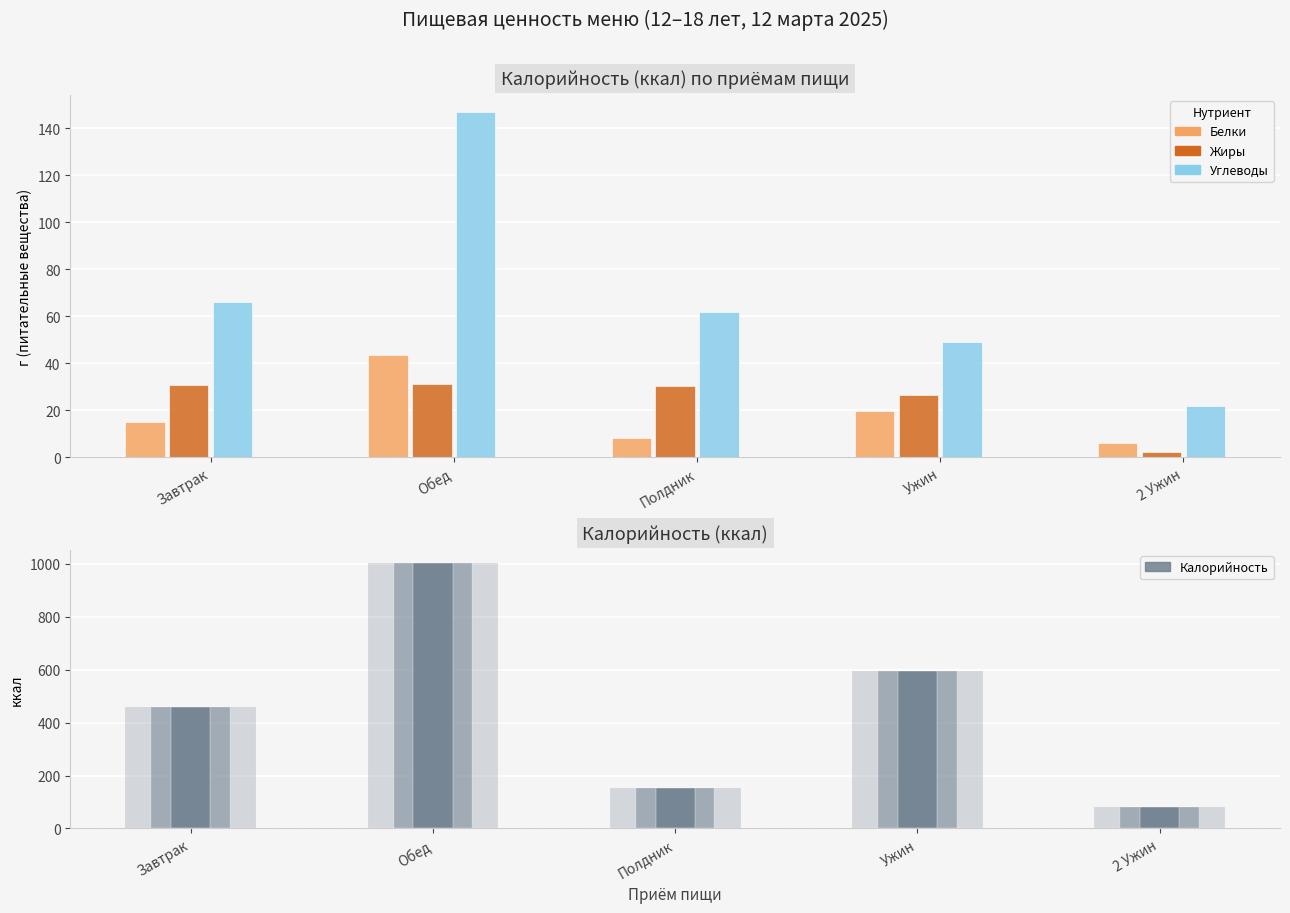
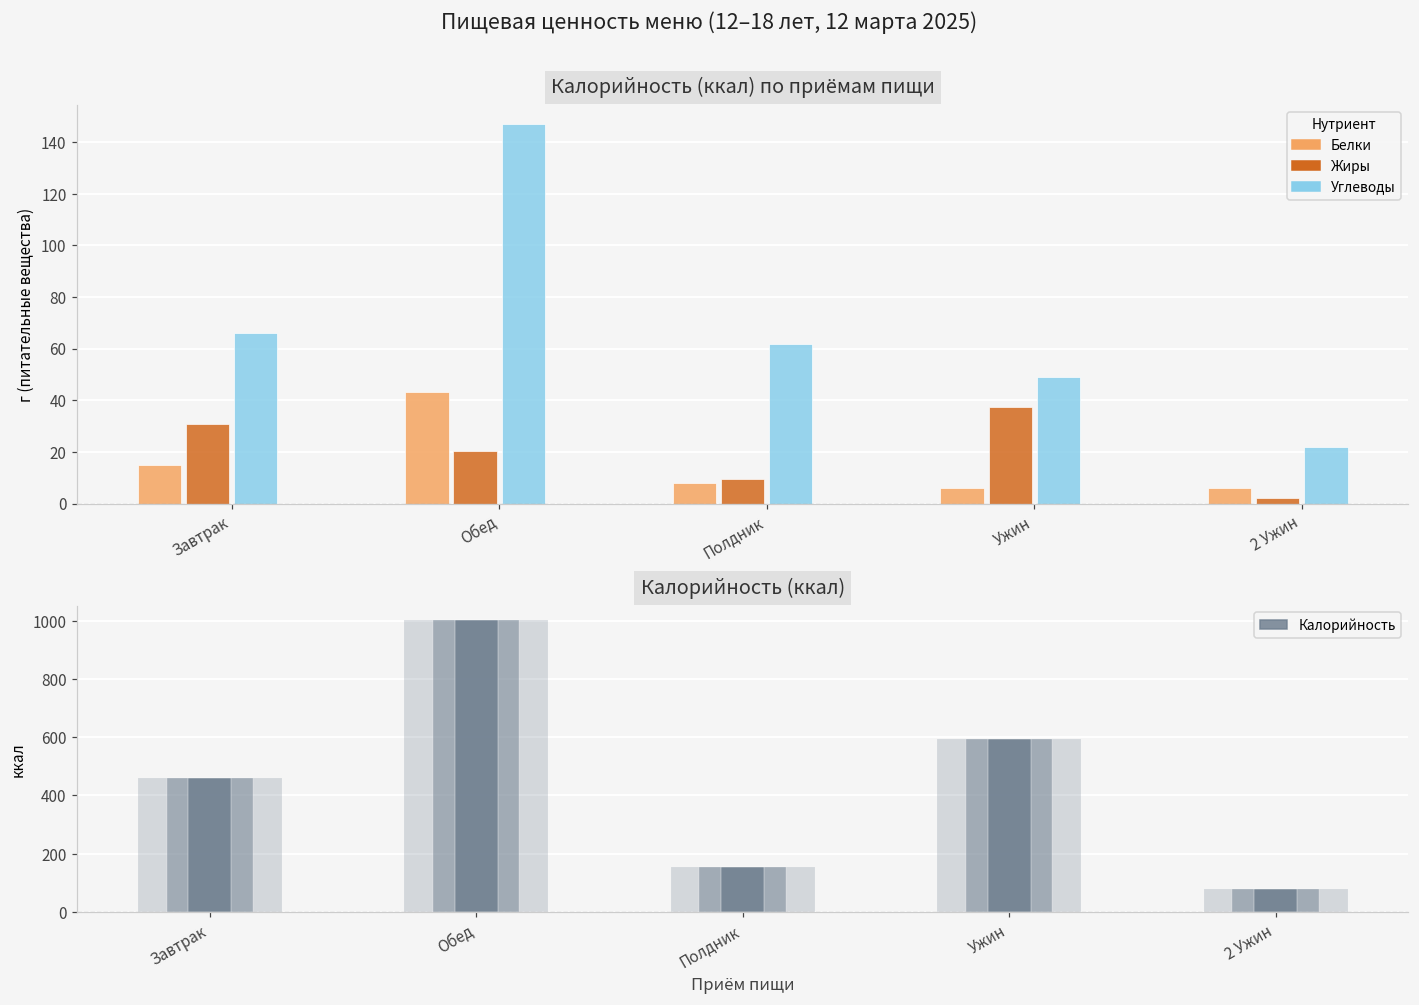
  {
    "Калорийность (ккал) по приёмам пищи": {
      "Белки": {
        "Завтрак": 15,
        "Обед": 43,
        "Полдник": 8,
-       "Ужин": 20,
+       "Ужин": 6,
        "2 Ужин": 6
      },
      "Жиры": {
        "Завтрак": 31,
-       "Обед": 31,
-       "Полдник": 30,
-       "Ужин": 27,
+       "Обед": 20,
+       "Полдник": 9,
+       "Ужин": 37,
        "2 Ужин": 2
      },
      "Углеводы": {
        "Завтрак": 66,
        "Обед": 147,
        "Полдник": 62,
        "Ужин": 49,
        "2 Ужин": 22
      }
    },
    "Калорийность (ккал)": {
      "Завтрак": 460,
      "Обед": 1000,
      "Полдник": 150,
      "Ужин": 590,
      "2 Ужин": 80
    }
  }
